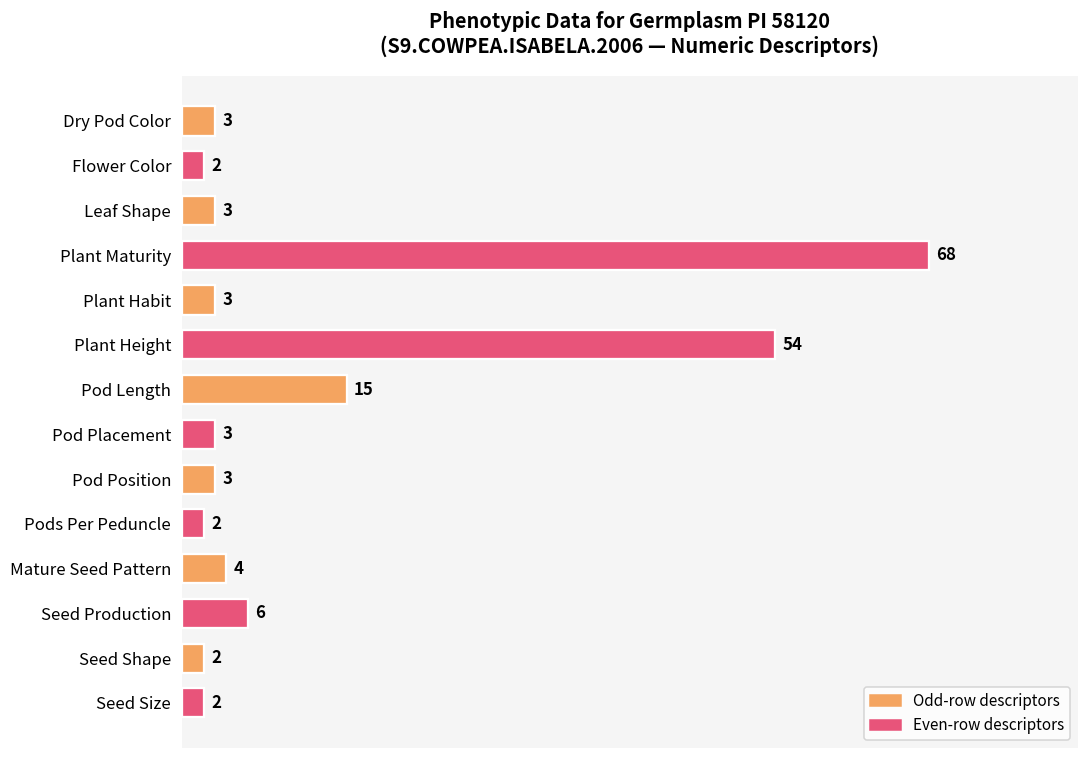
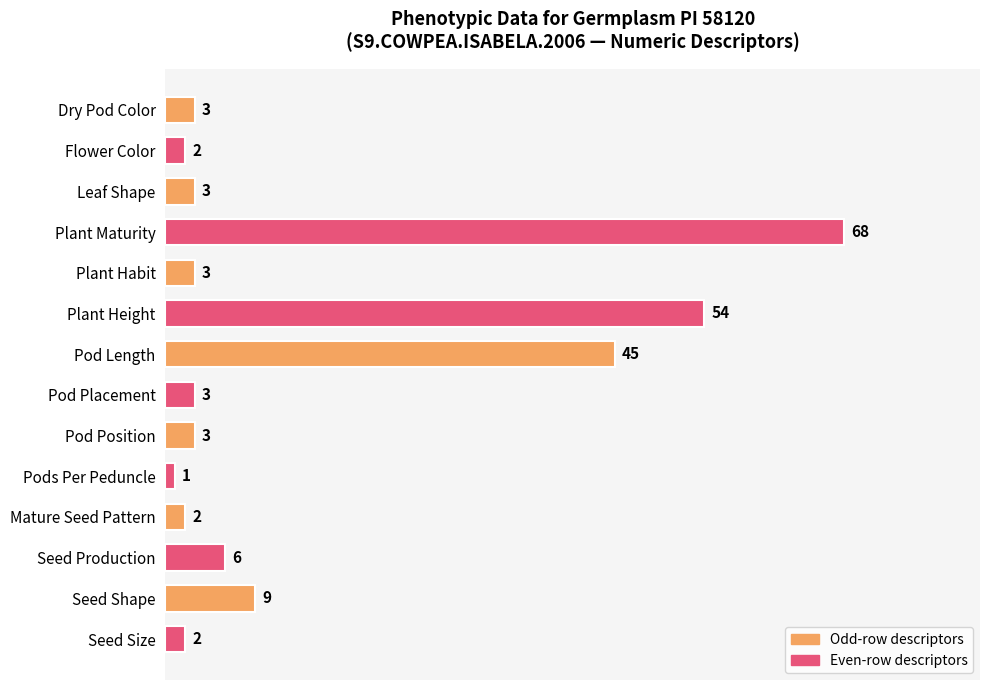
  {
    "Dry Pod Color": 3,
    "Flower Color": 2,
    "Leaf Shape": 3,
    "Plant Maturity": 68,
    "Plant Habit": 3,
    "Plant Height": 54,
-   "Pod Length": 15,
+   "Pod Length": 45,
    "Pod Placement": 3,
    "Pod Position": 3,
-   "Pods Per Peduncle": 2,
-   "Mature Seed Pattern": 4,
+   "Pods Per Peduncle": 1,
+   "Mature Seed Pattern": 2,
    "Seed Production": 6,
-   "Seed Shape": 2,
+   "Seed Shape": 9,
    "Seed Size": 2
  }
